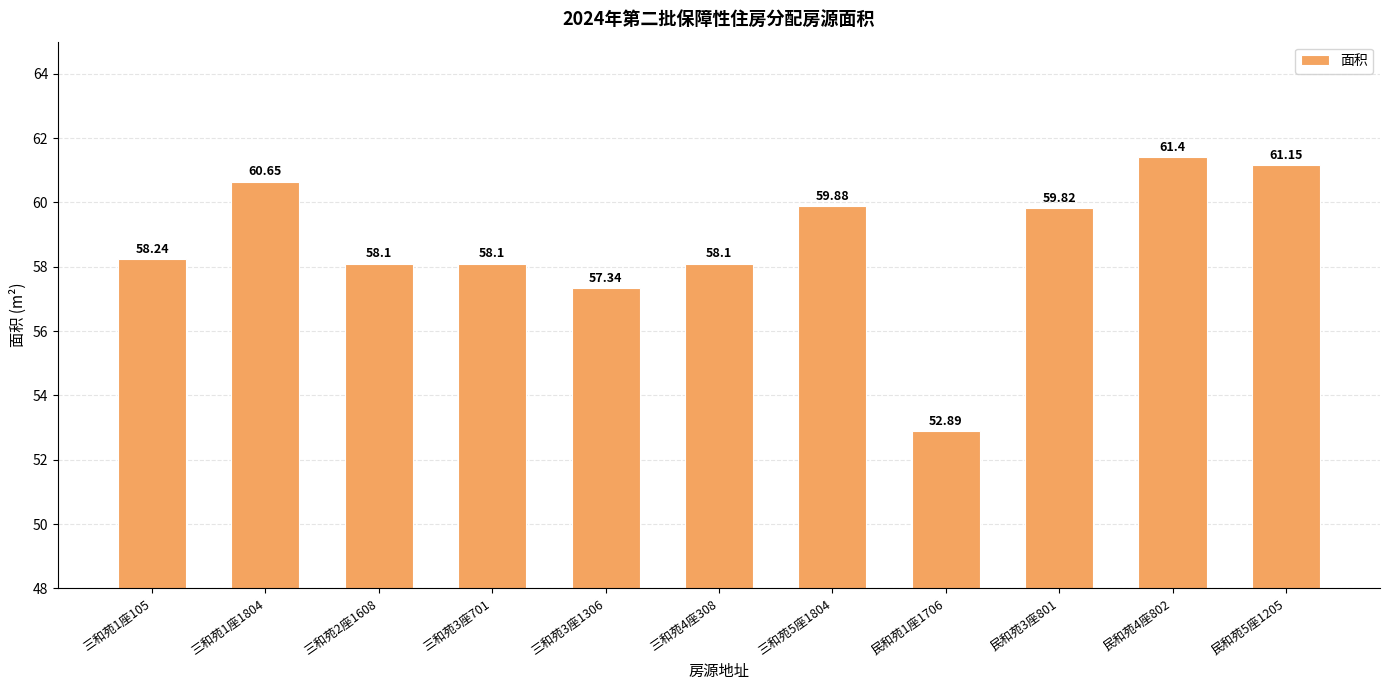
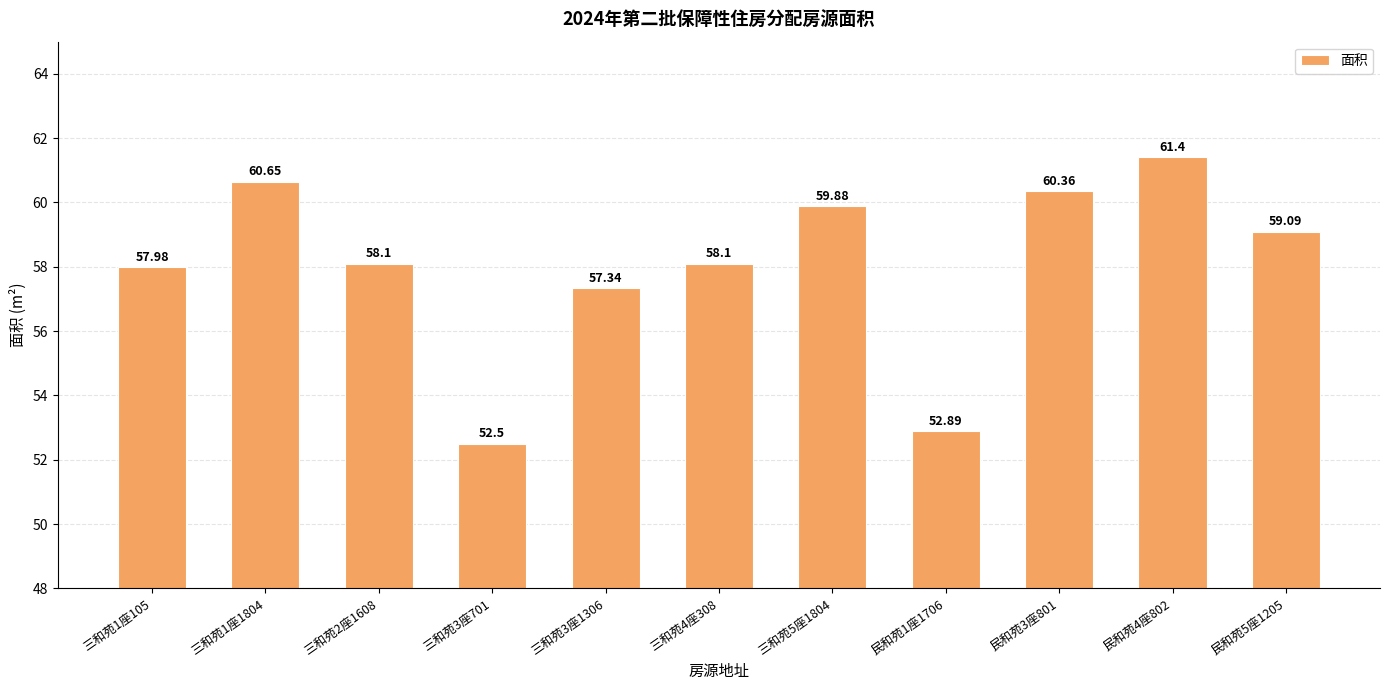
  {
-   "三和苑1座105": 58.24,
+   "三和苑1座105": 57.98,
    "三和苑1座1804": 60.65,
    "三和苑2座1608": 58.1,
-   "三和苑3座701": 58.1,
+   "三和苑3座701": 52.5,
    "三和苑3座1306": 57.34,
    "三和苑4座308": 58.1,
    "三和苑5座1804": 59.88,
    "民和苑1座1706": 52.89,
-   "民和苑3座801": 59.82,
+   "民和苑3座801": 60.36,
    "民和苑4座802": 61.4,
-   "民和苑5座1205": 61.15
+   "民和苑5座1205": 59.09
  }
